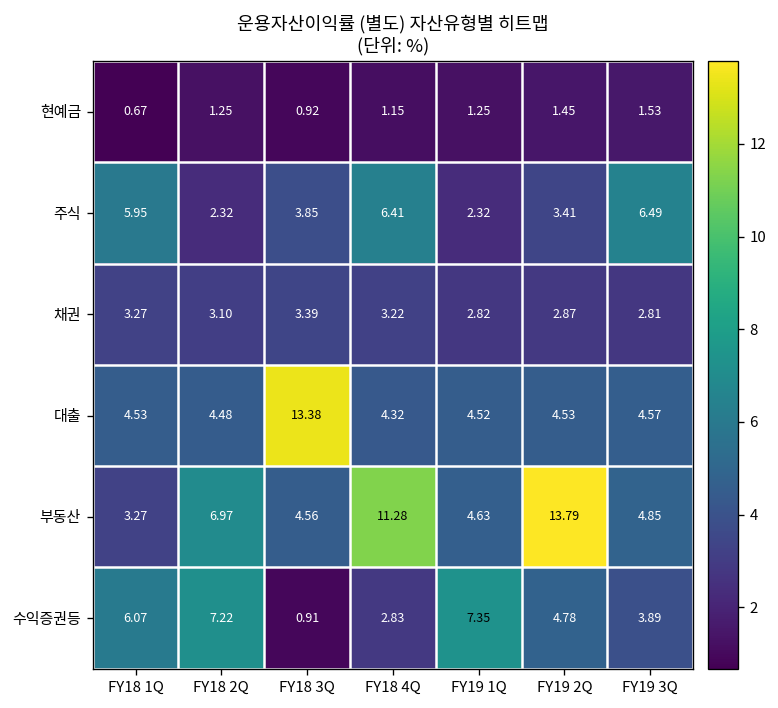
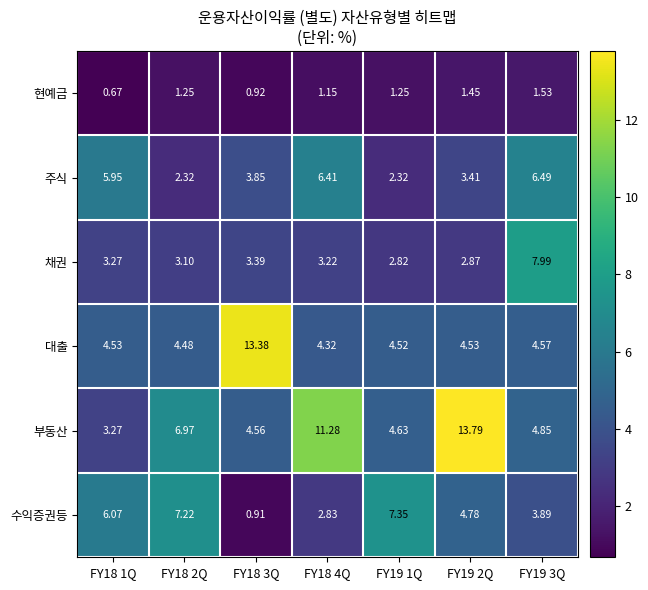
  {
    "현예금": {
      "FY18 1Q": 0.67,
      "FY18 2Q": 1.25,
      "FY18 3Q": 0.92,
      "FY18 4Q": 1.15,
      "FY19 1Q": 1.25,
      "FY19 2Q": 1.45,
      "FY19 3Q": 1.53
    },
    "주식": {
      "FY18 1Q": 5.95,
      "FY18 2Q": 2.32,
      "FY18 3Q": 3.85,
      "FY18 4Q": 6.41,
      "FY19 1Q": 2.32,
      "FY19 2Q": 3.41,
      "FY19 3Q": 6.49
    },
    "채권": {
      "FY18 1Q": 3.27,
      "FY18 2Q": 3.10,
      "FY18 3Q": 3.39,
      "FY18 4Q": 3.22,
      "FY19 1Q": 2.82,
      "FY19 2Q": 2.87,
-     "FY19 3Q": 2.81
+     "FY19 3Q": 7.99
    },
    "대출": {
      "FY18 1Q": 4.53,
      "FY18 2Q": 4.48,
      "FY18 3Q": 13.38,
      "FY18 4Q": 4.32,
      "FY19 1Q": 4.52,
      "FY19 2Q": 4.53,
      "FY19 3Q": 4.57
    },
    "부동산": {
      "FY18 1Q": 3.27,
      "FY18 2Q": 6.97,
      "FY18 3Q": 4.56,
      "FY18 4Q": 11.28,
      "FY19 1Q": 4.63,
      "FY19 2Q": 13.79,
      "FY19 3Q": 4.85
    },
    "수익증권등": {
      "FY18 1Q": 6.07,
      "FY18 2Q": 7.22,
      "FY18 3Q": 0.91,
      "FY18 4Q": 2.83,
      "FY19 1Q": 7.35,
      "FY19 2Q": 4.78,
      "FY19 3Q": 3.89
    }
  }
